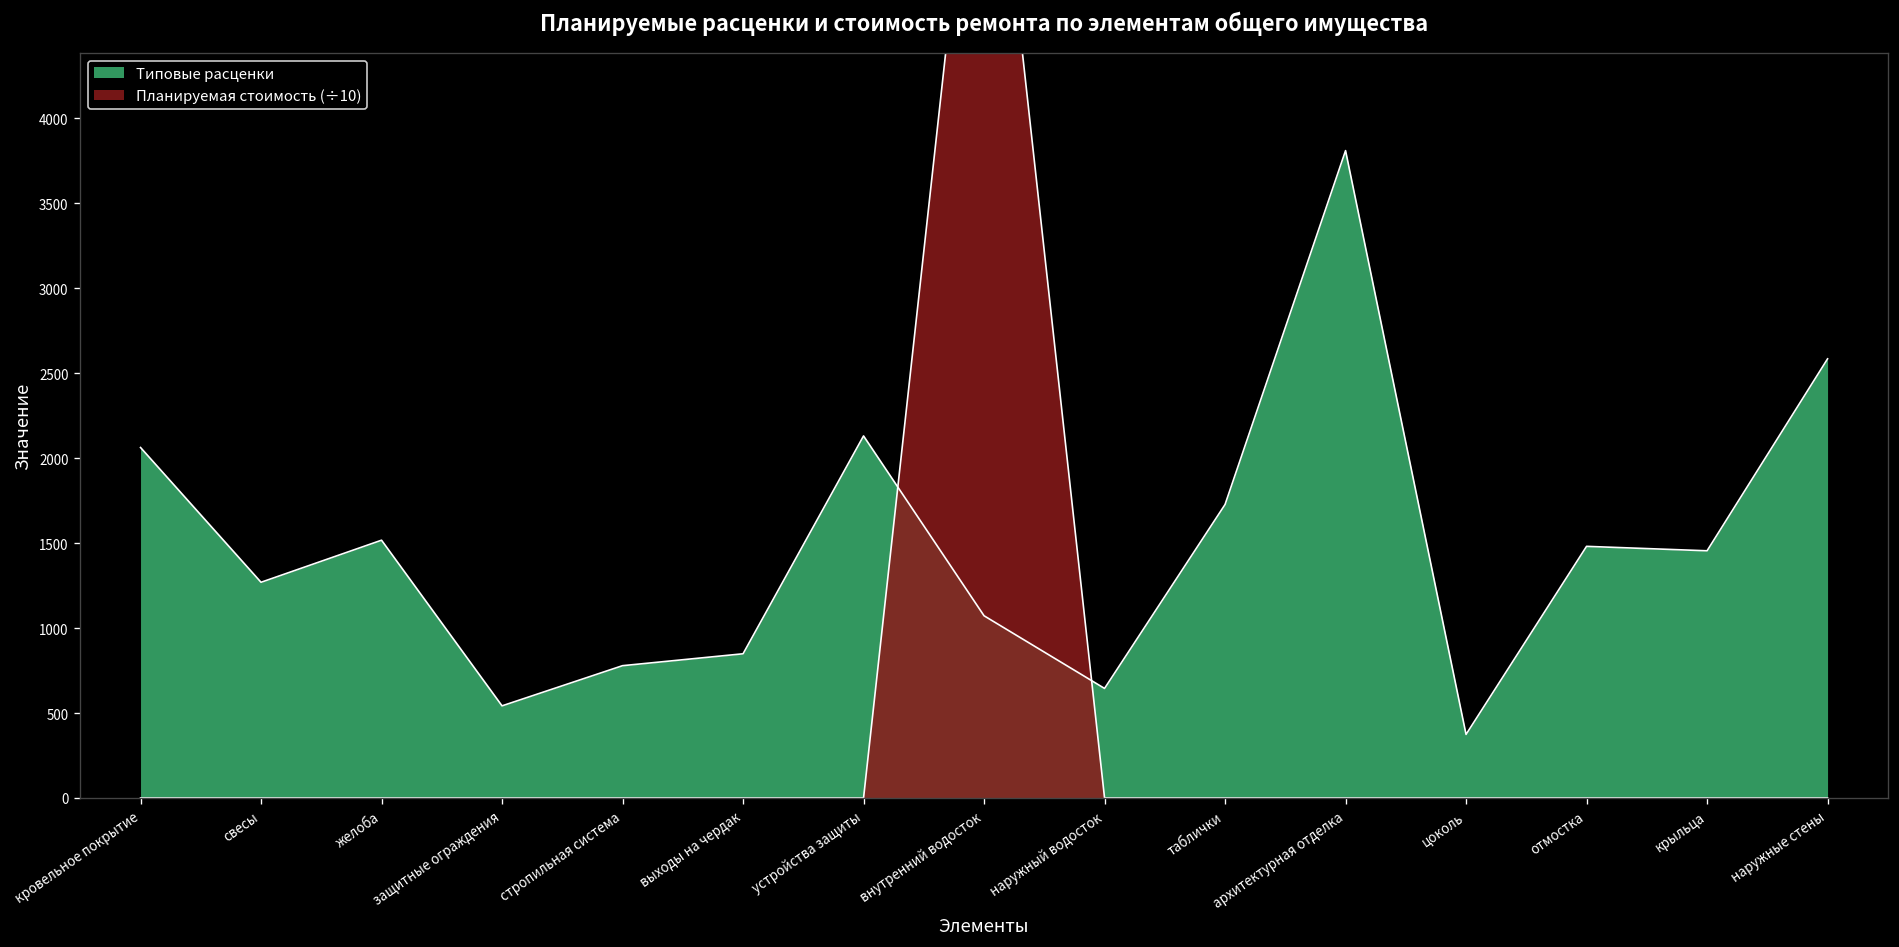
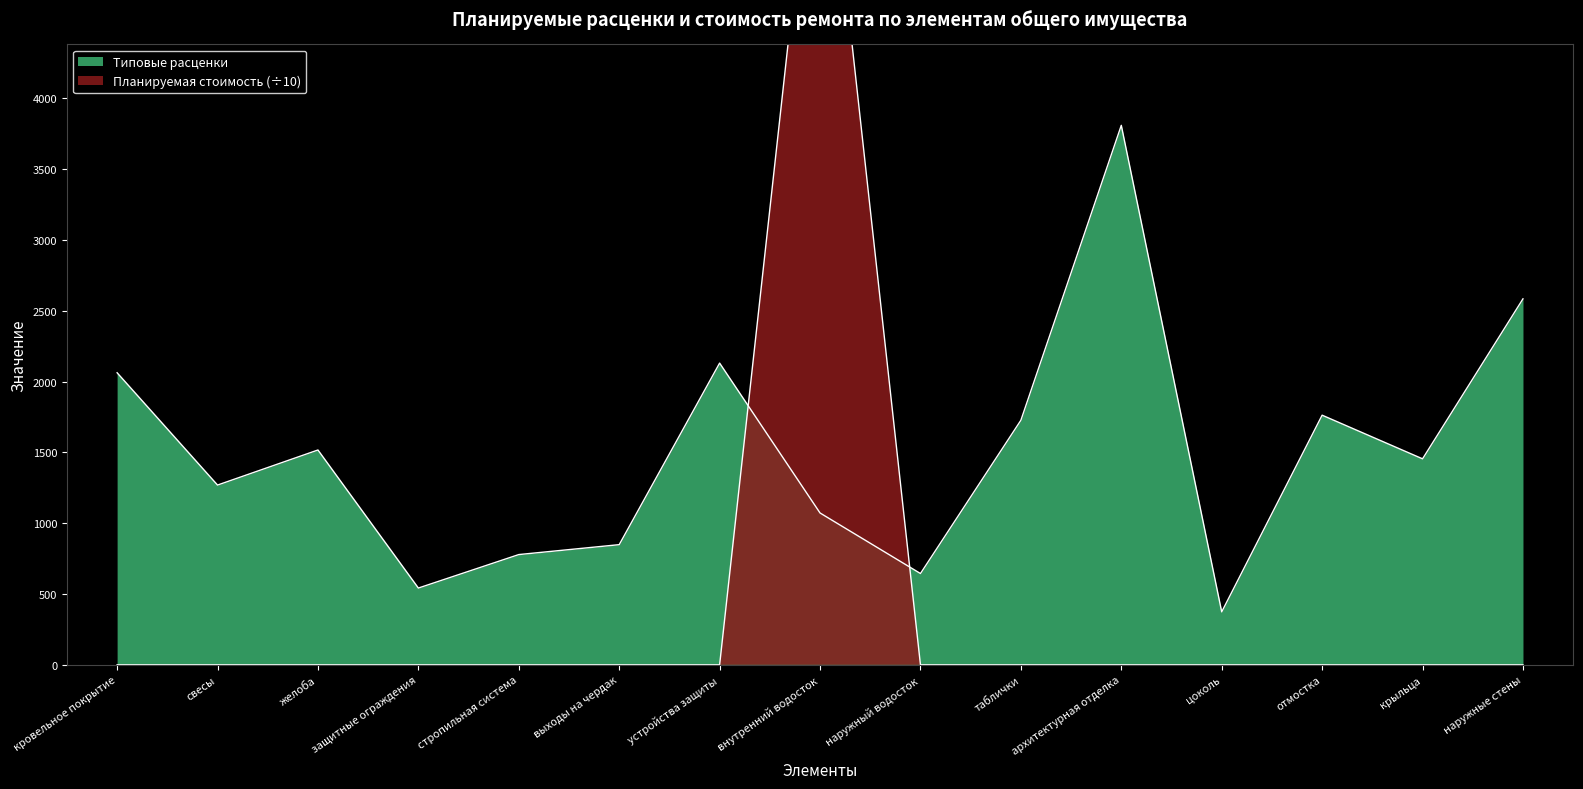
  {
    "Типовые расценки": {
      "кровельное покрытие": 2060,
      "свесы": 1270,
      "желоба": 1520,
      "защитные ограждения": 540,
      "стропильная система": 780,
      "выходы на чердак": 850,
      "устройства защиты": 2130,
      "внутренний водосток": 1070,
      "наружный водосток": 640,
      "таблички": 1730,
      "архитектурная отделка": 3810,
      "цоколь": 370,
-     "отмостка": 1480,
+     "отмостка": 1760,
      "крыльца": 1450,
      "наружные стены": 2580
    },
    "Планируемая стоимость (÷10)": {
      "кровельное покрытие": 0,
      "свесы": 0,
      "желоба": 0,
      "защитные ограждения": 0,
      "стропильная система": 0,
      "выходы на чердак": 0,
      "устройства защиты": 0,
      "наружный водосток": 0,
      "таблички": 0,
      "архитектурная отделка": 0,
      "цоколь": 0,
      "отмостка": 0,
      "крыльца": 0,
      "наружные стены": 0
    }
  }
